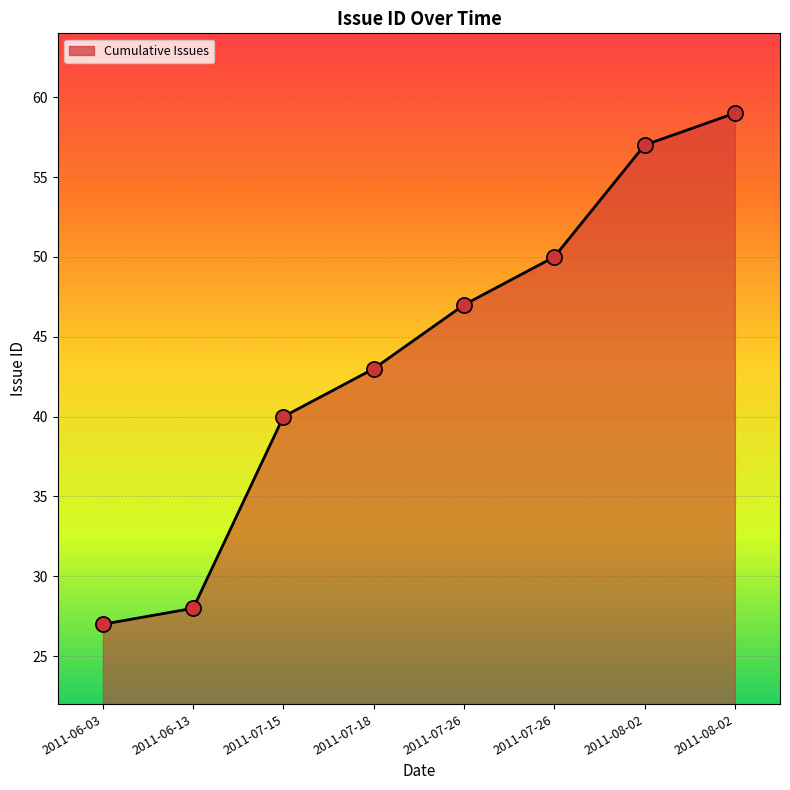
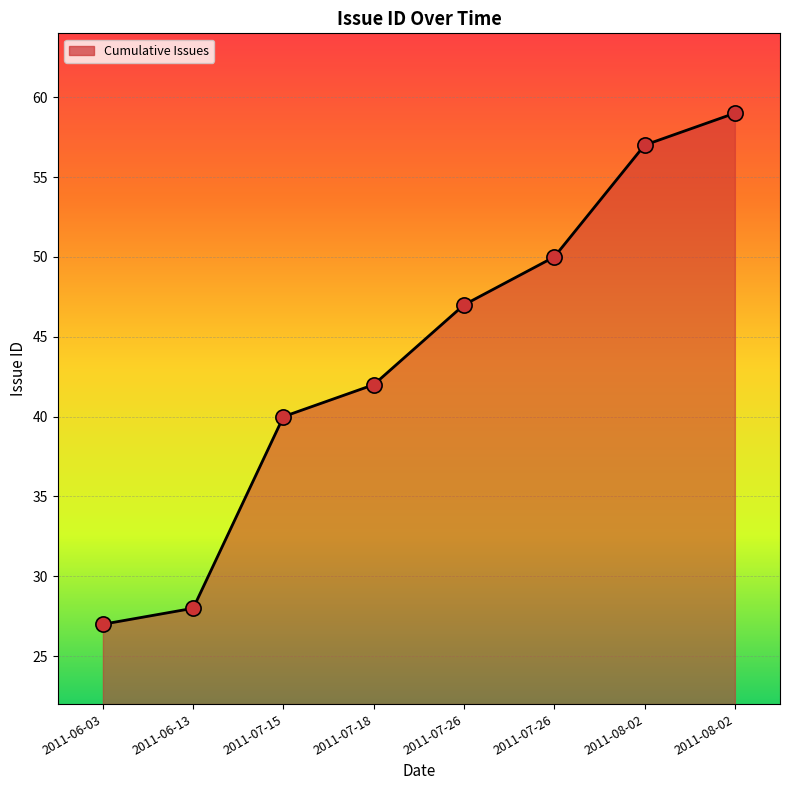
  {
    "2011-06-03": 27,
    "2011-06-13": 28,
    "2011-07-15": 40,
-   "2011-07-18": 43
+   "2011-07-18": 42
  }
